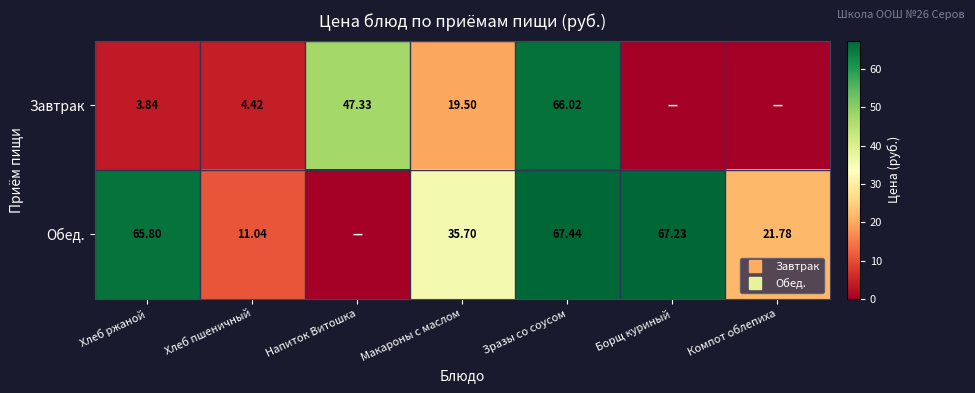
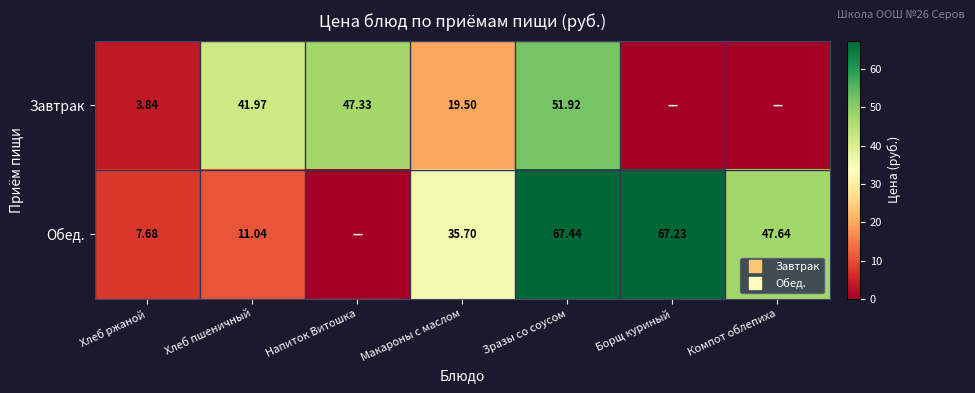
  {
    "Завтрак": {
      "Хлеб ржаной": 3.84,
-     "Хлеб пшеничный": 4.42,
+     "Хлеб пшеничный": 41.97,
      "Напиток Витошка": 47.33,
      "Макароны с маслом": 19.50,
-     "Зразы со соусом": 66.02
+     "Зразы со соусом": 51.92
    },
    "Обед.": {
-     "Хлеб ржаной": 65.80,
+     "Хлеб ржаной": 7.68,
      "Хлеб пшеничный": 11.04,
      "Макароны с маслом": 35.70,
      "Зразы со соусом": 67.44,
      "Борщ куриный": 67.23,
-     "Компот облепиха": 21.78
+     "Компот облепиха": 47.64
    }
  }
